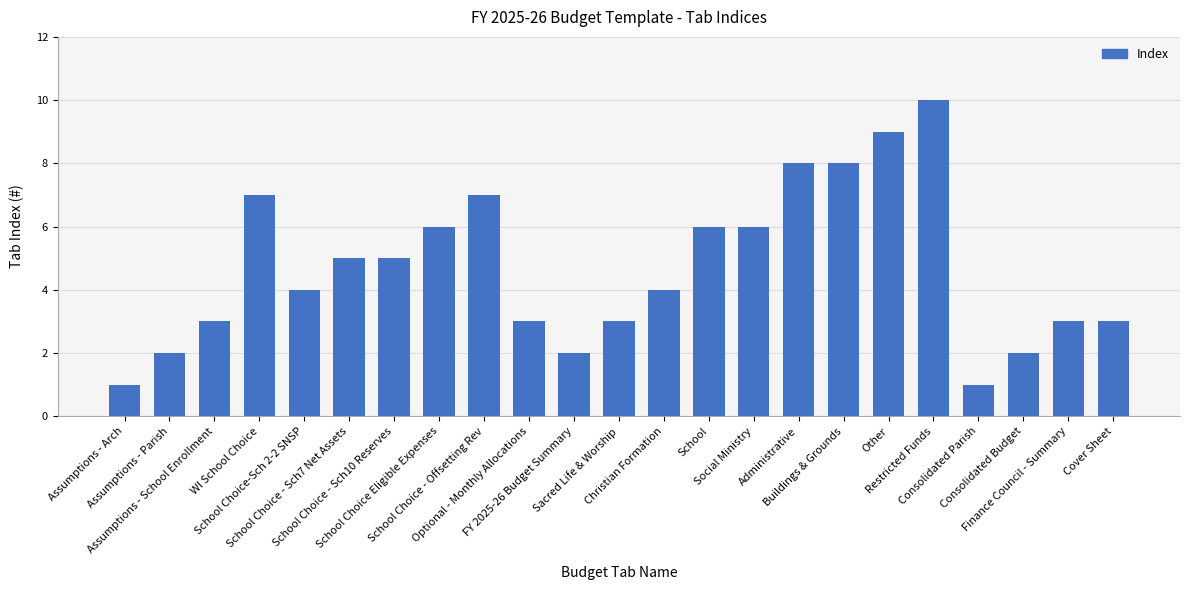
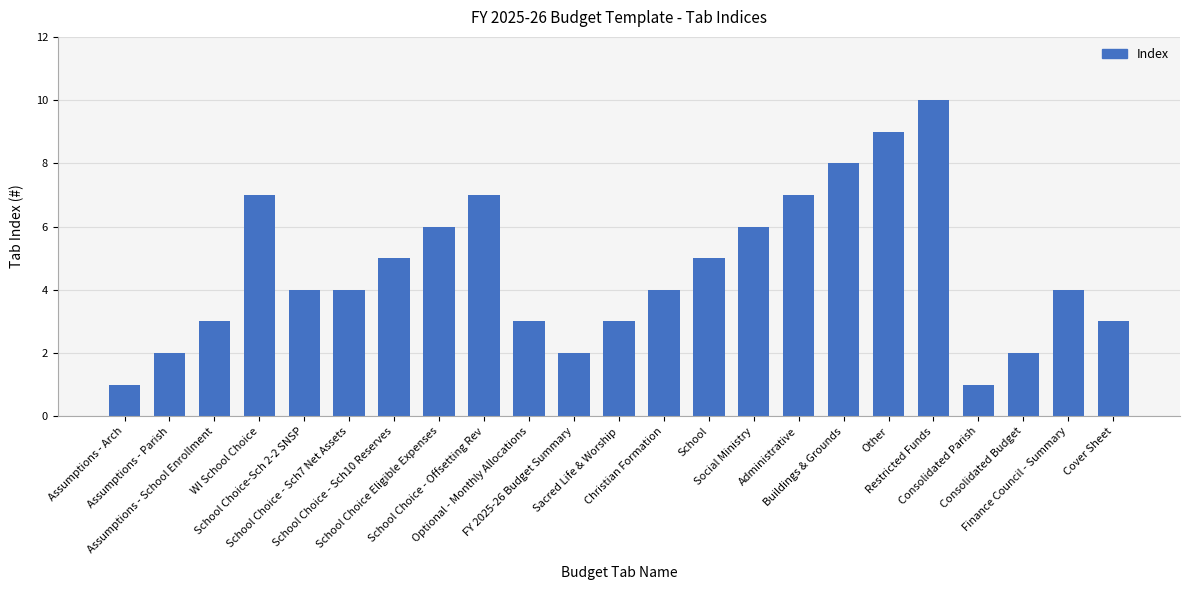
  {
    "Assumptions - Arch": 1,
    "Assumptions - Parish": 2,
    "Assumptions - School Enrollment": 3,
    "WI School Choice": 7,
    "School Choice-Sch 2-2 SNSP": 4,
-   "School Choice - Sch7 Net Assets": 5,
+   "School Choice - Sch7 Net Assets": 4,
    "School Choice - Sch10 Reserves": 5,
    "School Choice Eligible Expenses": 6,
    "School Choice - Offsetting Rev": 7,
    "Optional - Monthly Allocations": 3,
    "FY 2025-26 Budget Summary": 2,
    "Sacred Life & Worship": 3,
    "Christian Formation": 4,
-   "School": 6,
+   "School": 5,
    "Social Ministry": 6,
-   "Administrative": 8,
+   "Administrative": 7,
    "Buildings & Grounds": 8,
    "Other": 9,
    "Restricted Funds": 10,
    "Consolidated Parish": 1,
    "Consolidated Budget": 2,
-   "Finance Council - Summary": 3,
+   "Finance Council - Summary": 4,
    "Cover Sheet": 3
  }
